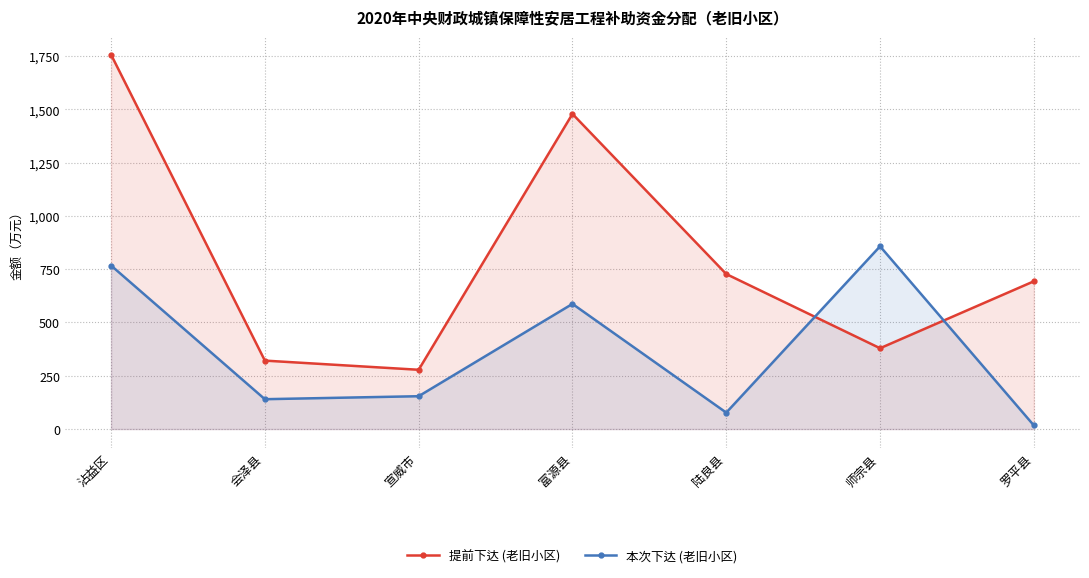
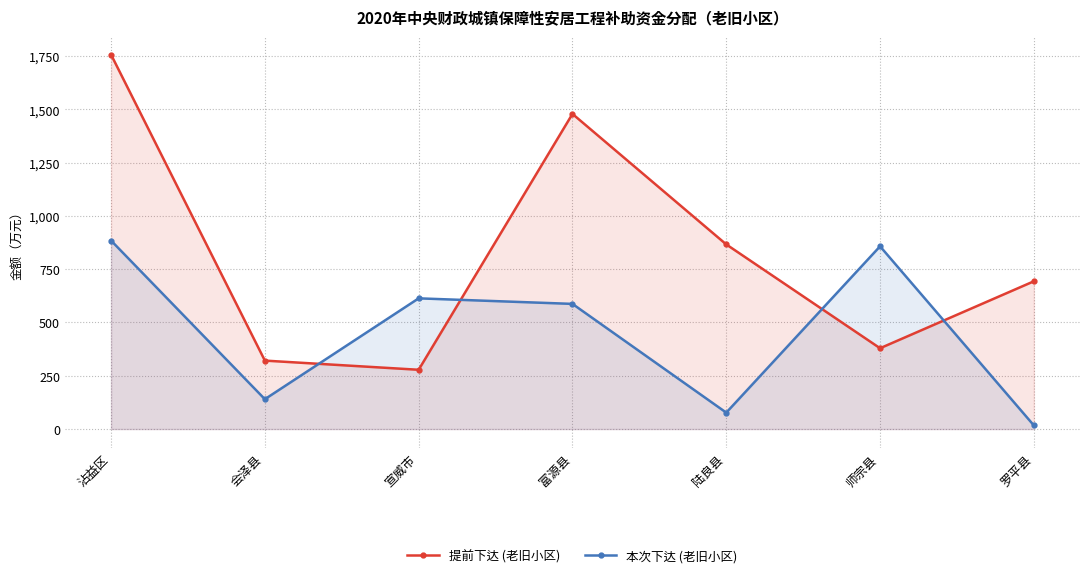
  {
    "提前下达 (老旧小区)": {
      "沾益区": "1,760",
      "会泽县": "320",
      "宣威市": "280",
      "富源县": "1,480",
-     "陆良县": "730",
+     "陆良县": "870",
      "师宗县": "380",
      "罗平县": "690"
    },
    "本次下达 (老旧小区)": {
-     "沾益区": "770",
+     "沾益区": "880",
      "会泽县": "140",
-     "宣威市": "150",
+     "宣威市": "610",
      "富源县": "590",
      "陆良县": "80",
      "师宗县": "860",
      "罗平县": "20"
    }
  }
